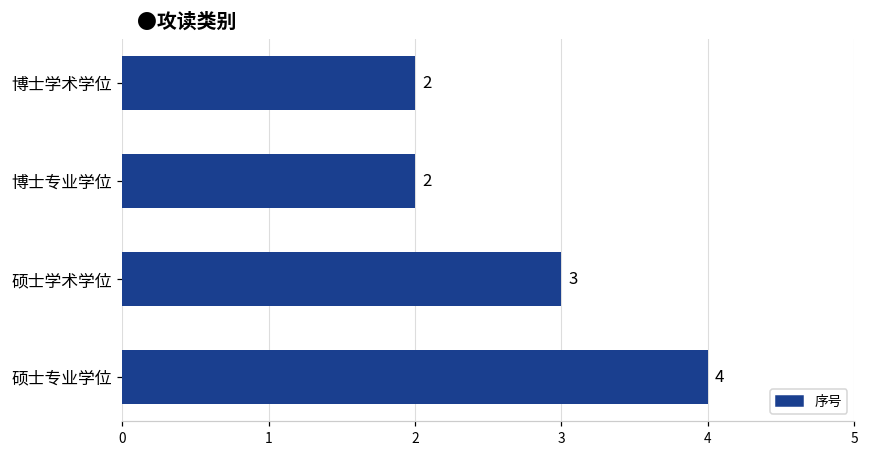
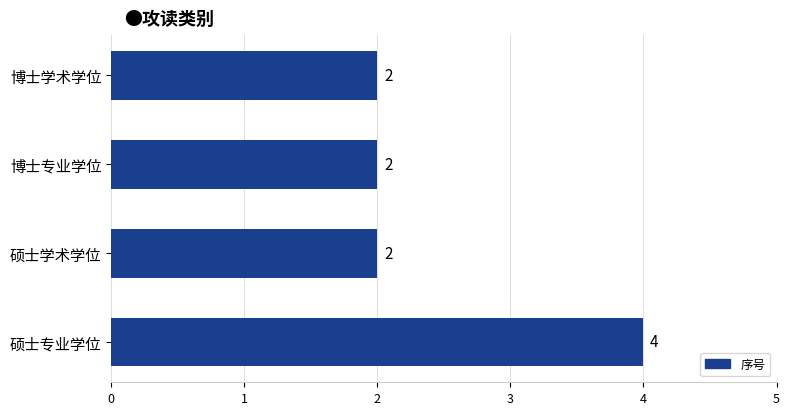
  {
    "博士学术学位": 2,
    "博士专业学位": 2,
-   "硕士学术学位": 3,
+   "硕士学术学位": 2,
    "硕士专业学位": 4
  }
